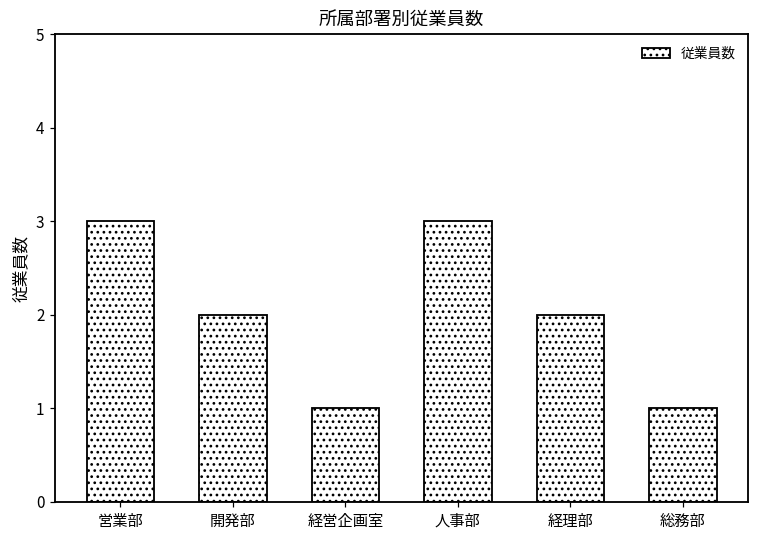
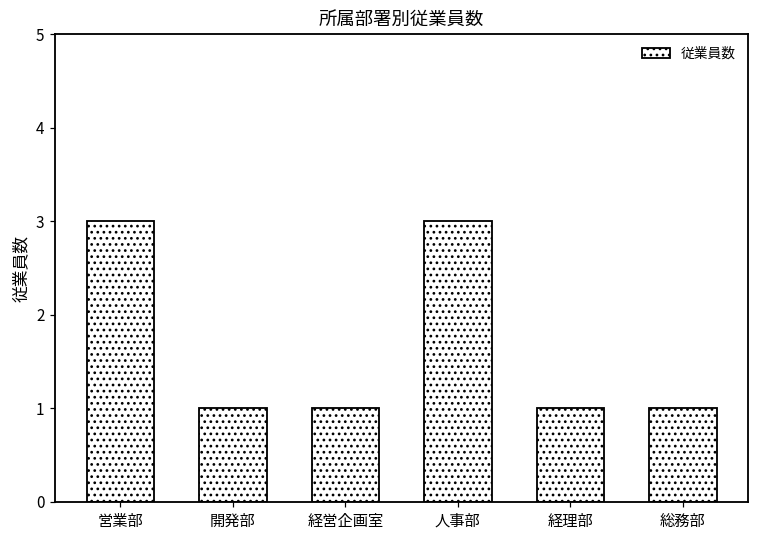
  {
    "営業部": 3,
-   "開発部": 2,
+   "開発部": 1,
    "経営企画室": 1,
    "人事部": 3,
-   "経理部": 2,
+   "経理部": 1,
    "総務部": 1
  }
